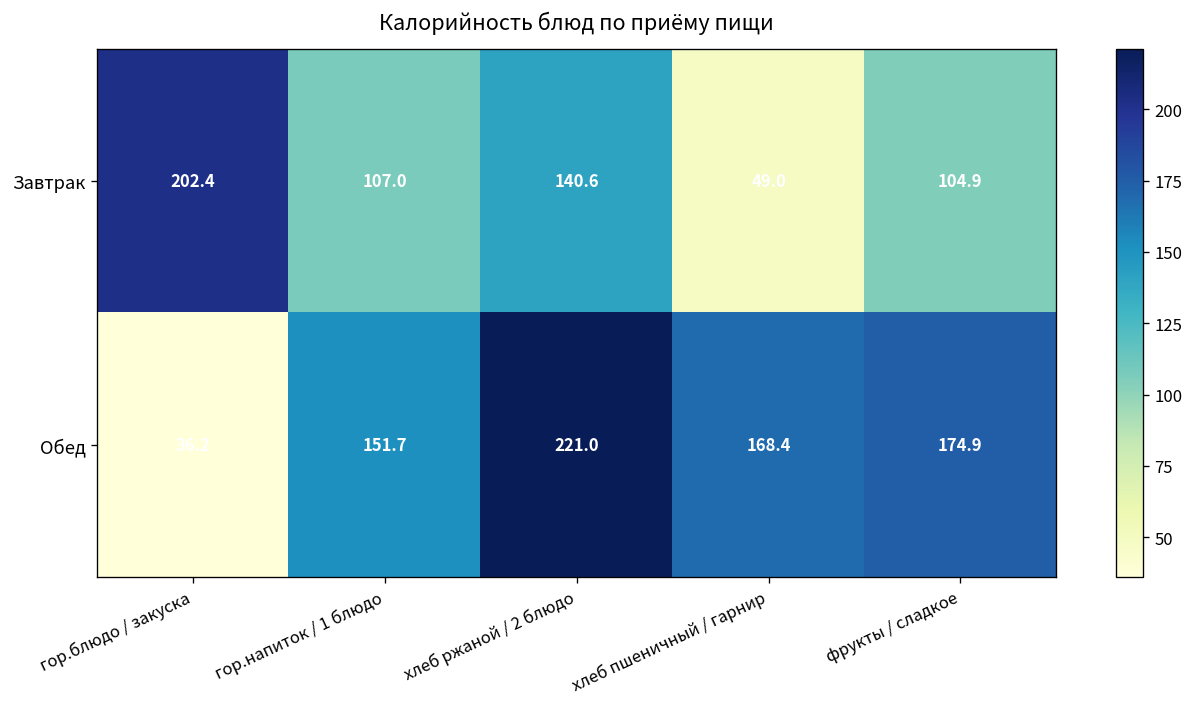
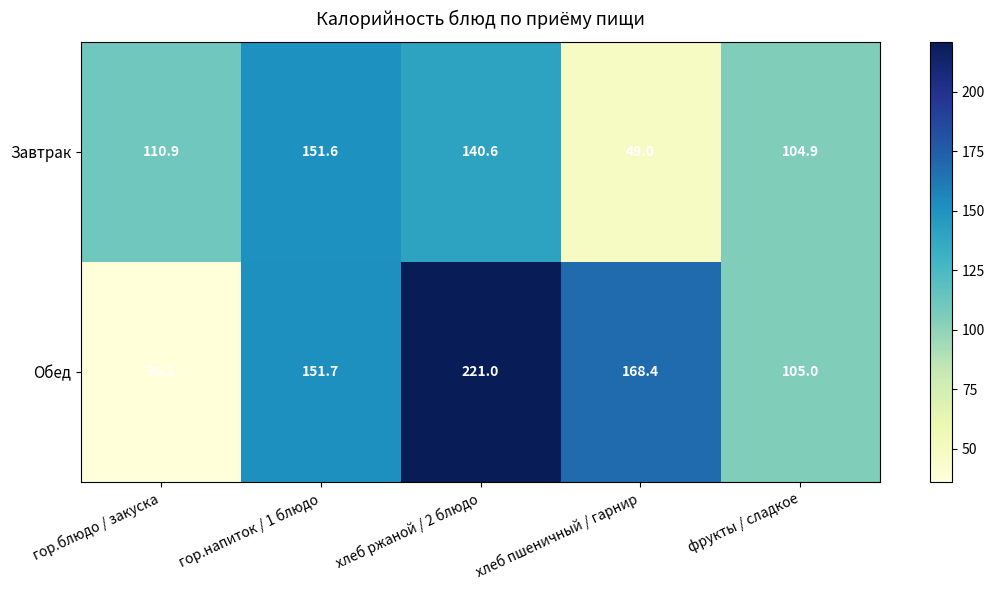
  {
    "Завтрак": {
-     "гор.блюдо / закуска": 202.4,
-     "гор.напиток / 1 блюдо": 107.0,
+     "гор.блюдо / закуска": 110.9,
+     "гор.напиток / 1 блюдо": 151.6,
      "хлеб ржаной / 2 блюдо": 140.6,
      "хлеб пшеничный / гарнир": 49.0,
      "фрукты / сладкое": 104.9
    },
    "Обед": {
      "гор.напиток / 1 блюдо": 151.7,
      "хлеб ржаной / 2 блюдо": 221.0,
      "хлеб пшеничный / гарнир": 168.4,
-     "фрукты / сладкое": 174.9
+     "фрукты / сладкое": 105.0
    }
  }
